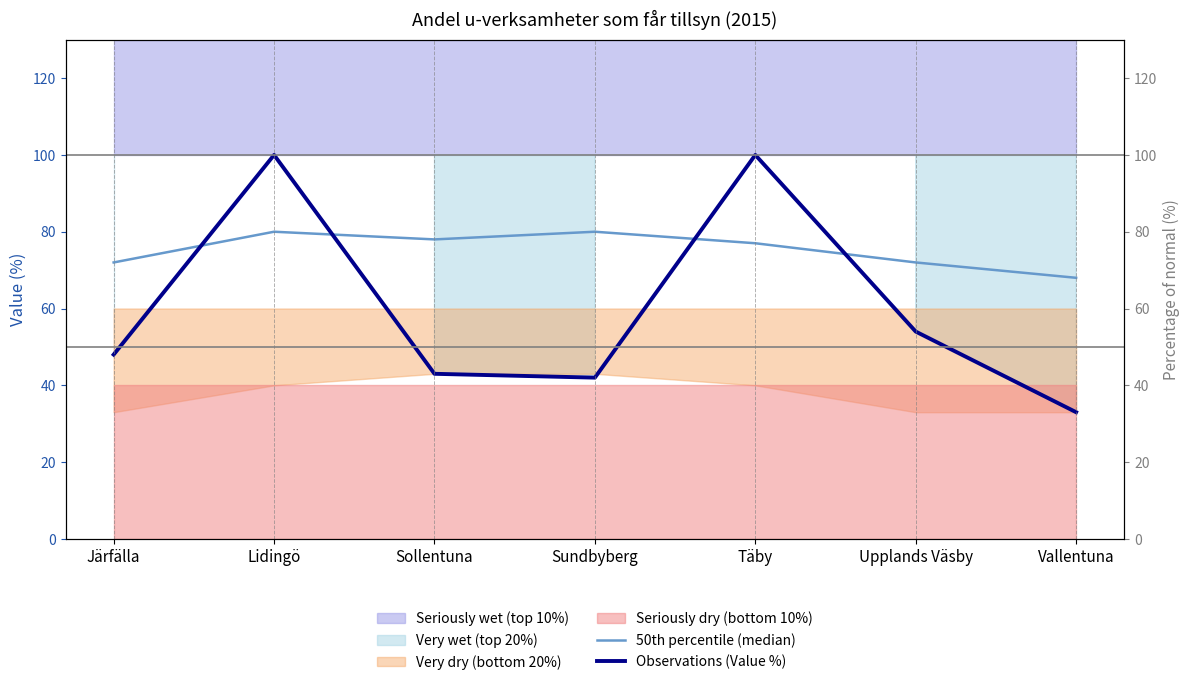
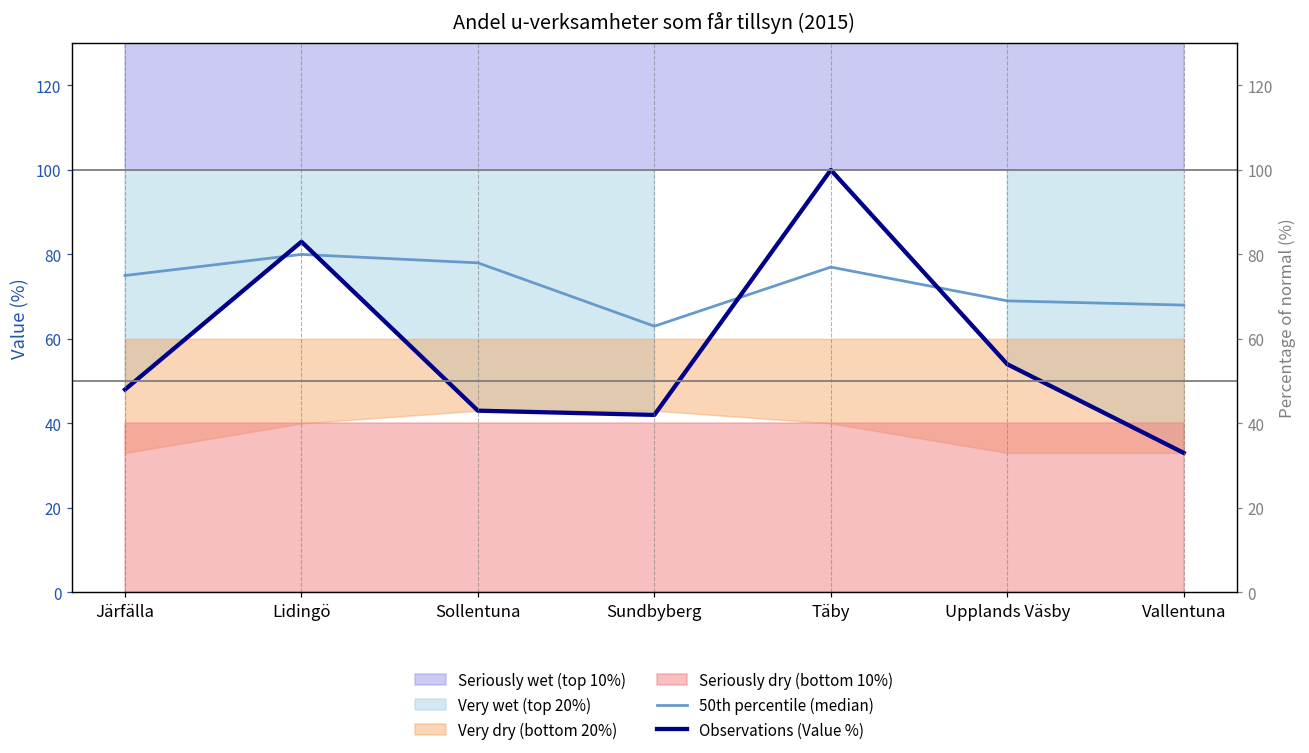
  {
    "50th percentile (median)": {
-     "Järfälla": 72,
+     "Järfälla": 75,
      "Lidingö": 80,
      "Sollentuna": 78,
-     "Sundbyberg": 80,
+     "Sundbyberg": 63,
      "Täby": 77,
-     "Upplands Väsby": 72,
+     "Upplands Väsby": 69,
      "Vallentuna": 68
    },
    "Seriously wet (top 10%)": {
      "Järfälla": 130,
      "Lidingö": 130,
      "Sollentuna": 130,
      "Sundbyberg": 130,
      "Täby": 130,
      "Upplands Väsby": 130,
      "Vallentuna": 130
    },
    "Observations (Value %)": {
      "Järfälla": 48,
-     "Lidingö": 100,
+     "Lidingö": 83,
      "Sollentuna": 43,
      "Sundbyberg": 42,
      "Täby": 100,
      "Upplands Väsby": 54,
      "Vallentuna": 33
    }
  }
